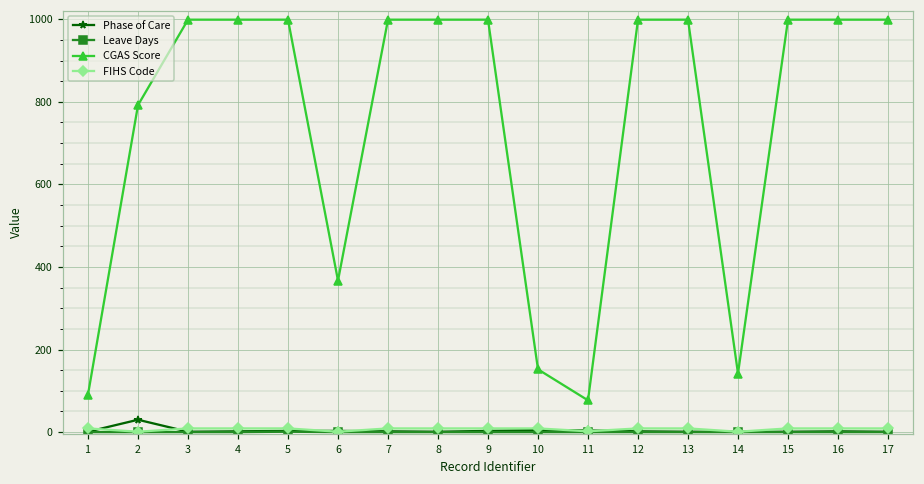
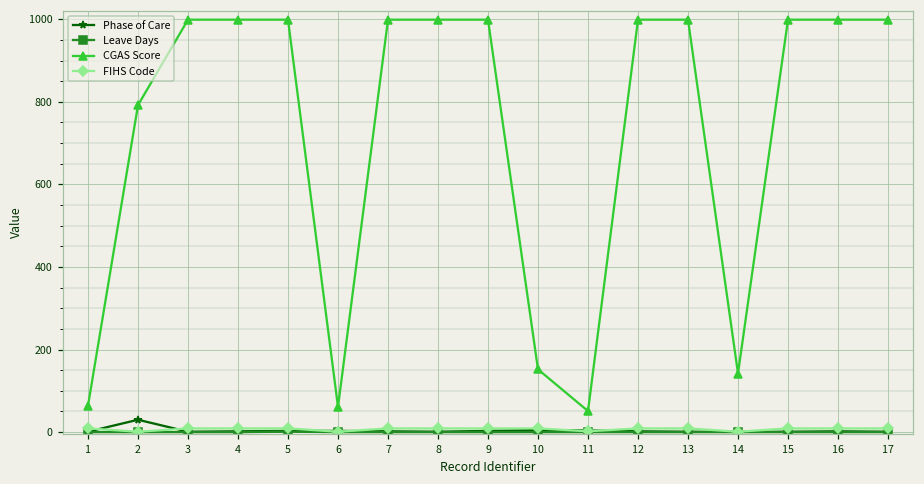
  {
    "Phase of Care": {
      "2": 30
    },
    "CGAS Score": {
-     "1": 90,
+     "1": 60,
      "2": 790,
      "3": 1000,
      "4": 1000,
      "5": 1000,
-     "6": 370,
+     "6": 60,
      "7": 1000,
      "8": 1000,
      "9": 1000,
      "10": 150,
-     "11": 80,
+     "11": 50,
      "12": 1000,
      "13": 1000,
      "14": 140,
      "15": 1000,
      "16": 1000,
      "17": 1000
    },
    "FIHS Code": {
      "1": 10,
      "3": 10,
      "4": 10,
      "7": 10,
      "8": 10,
      "12": 10,
      "13": 10,
      "15": 10,
      "16": 10,
      "17": 10
    }
  }
